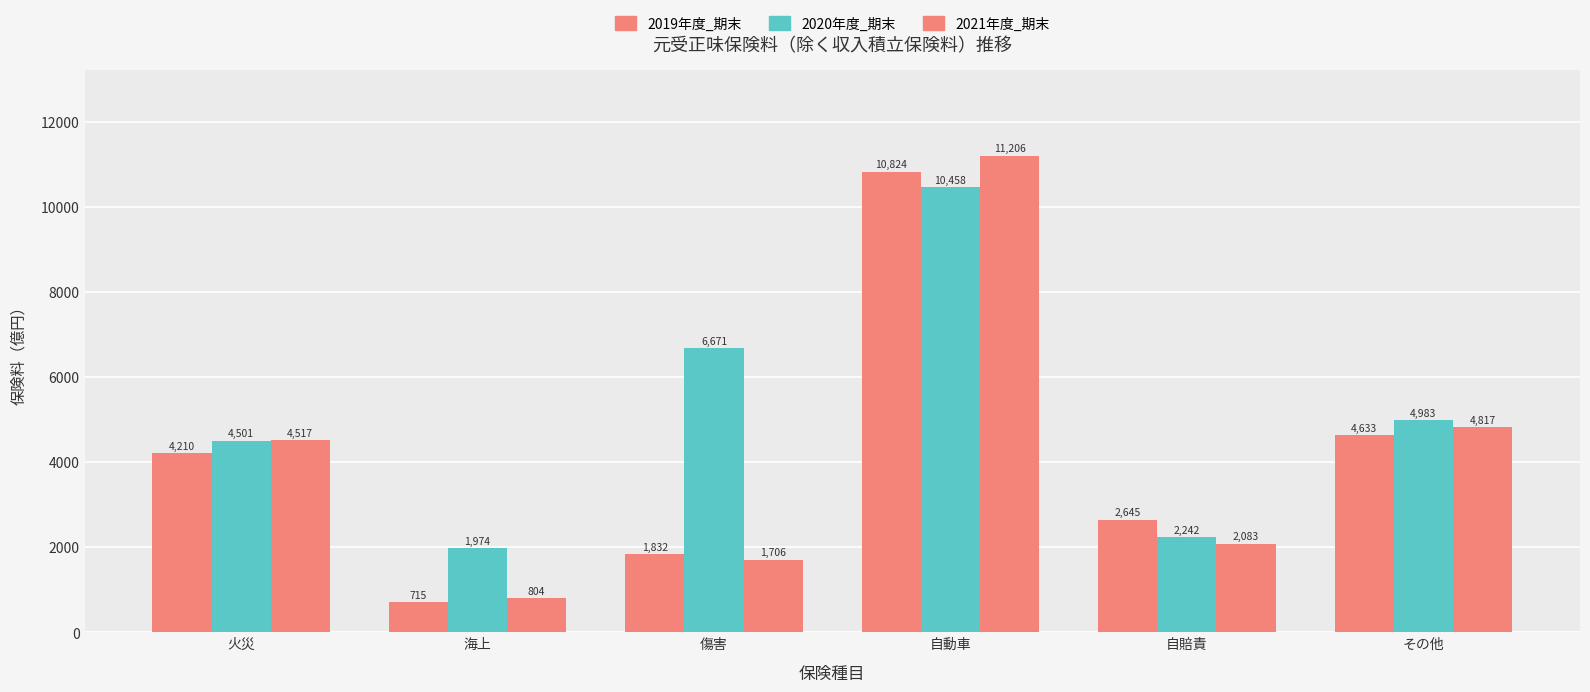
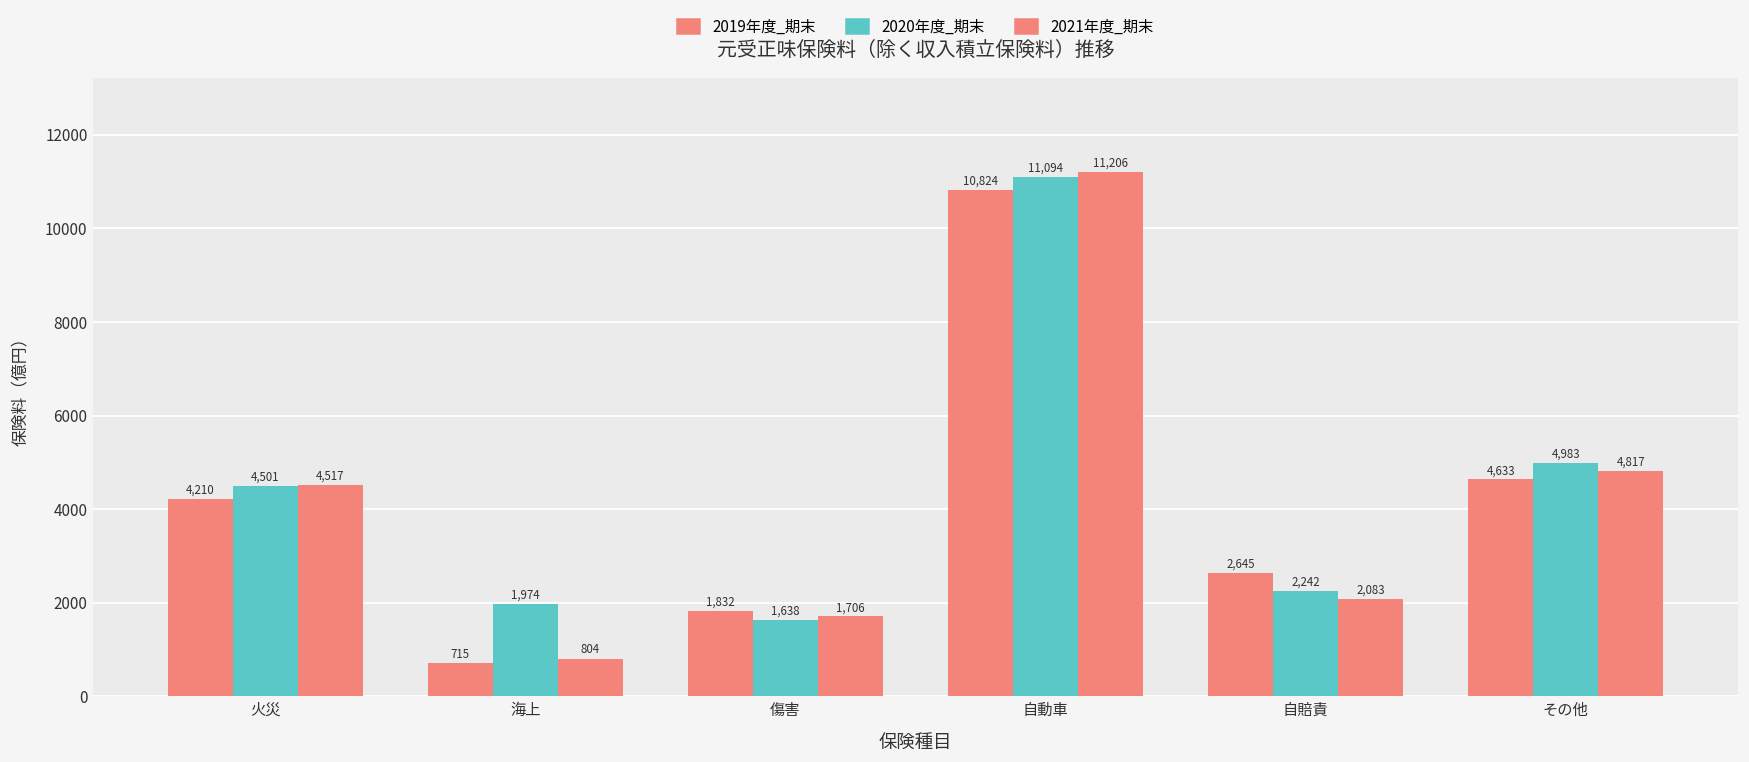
  {
    "2020年度_期末": {
      "火災": "4,501",
      "海上": "1,974",
-     "傷害": "6,671",
-     "自動車": "10,458",
+     "傷害": "1,638",
+     "自動車": "11,094",
      "自賠責": "2,242",
      "その他": "4,983"
    }
  }
